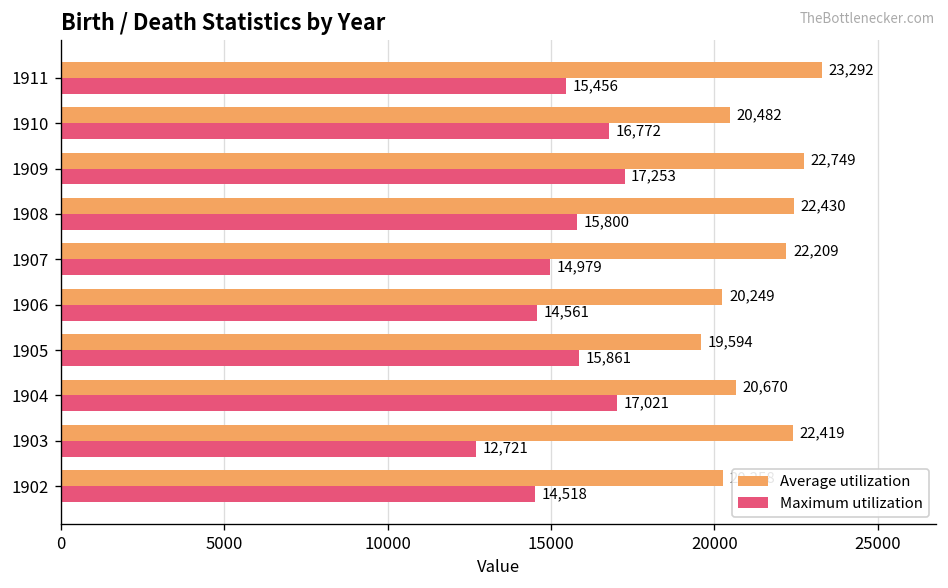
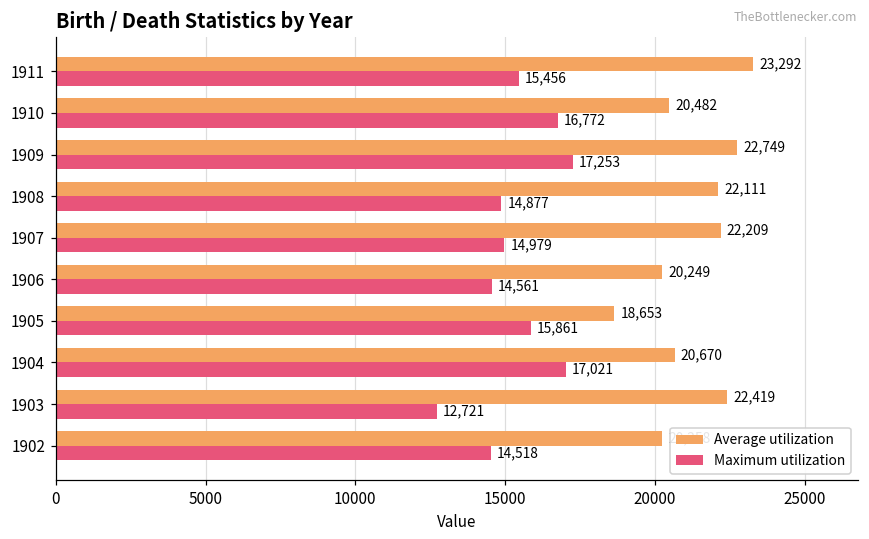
  {
    "Average utilization": {
      "1911": "23,292",
      "1910": "20,482",
      "1909": "22,749",
-     "1908": "22,430",
+     "1908": "22,111",
      "1907": "22,209",
      "1906": "20,249",
-     "1905": "19,594",
+     "1905": "18,653",
      "1904": "20,670",
      "1903": "22,419"
    },
    "Maximum utilization": {
      "1911": "15,456",
      "1910": "16,772",
      "1909": "17,253",
-     "1908": "15,800",
+     "1908": "14,877",
      "1907": "14,979",
      "1906": "14,561",
      "1905": "15,861",
      "1904": "17,021",
      "1903": "12,721",
      "1902": "14,518"
    }
  }
